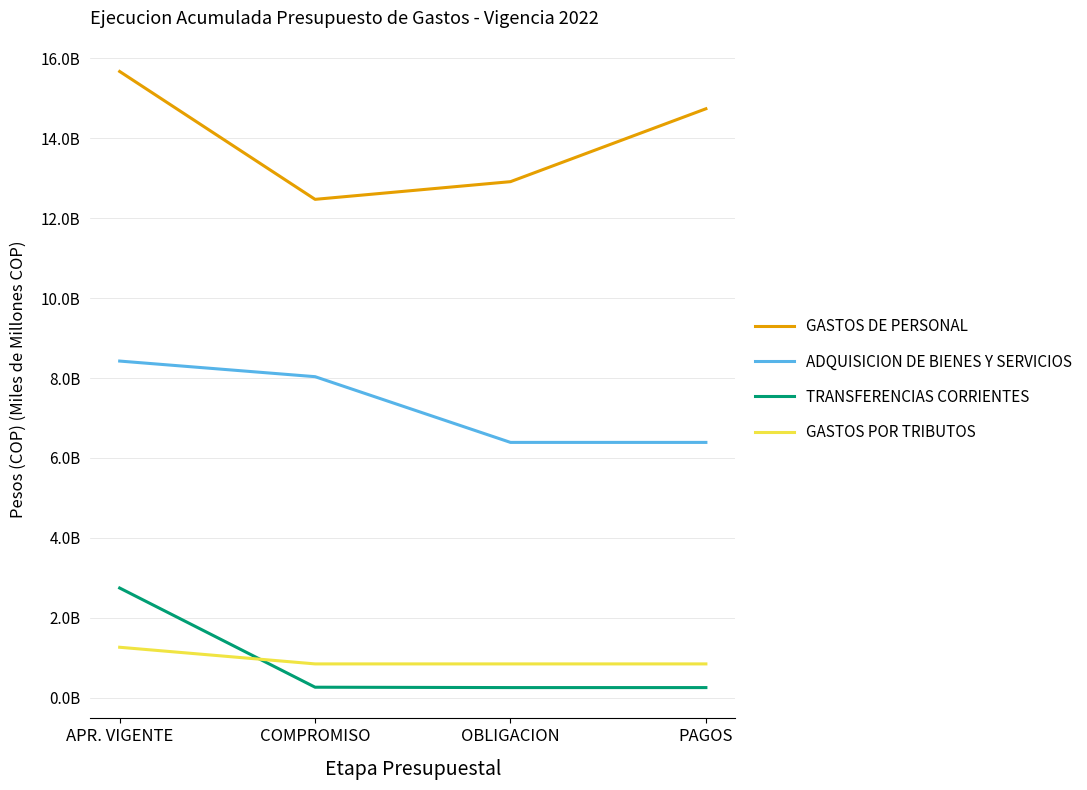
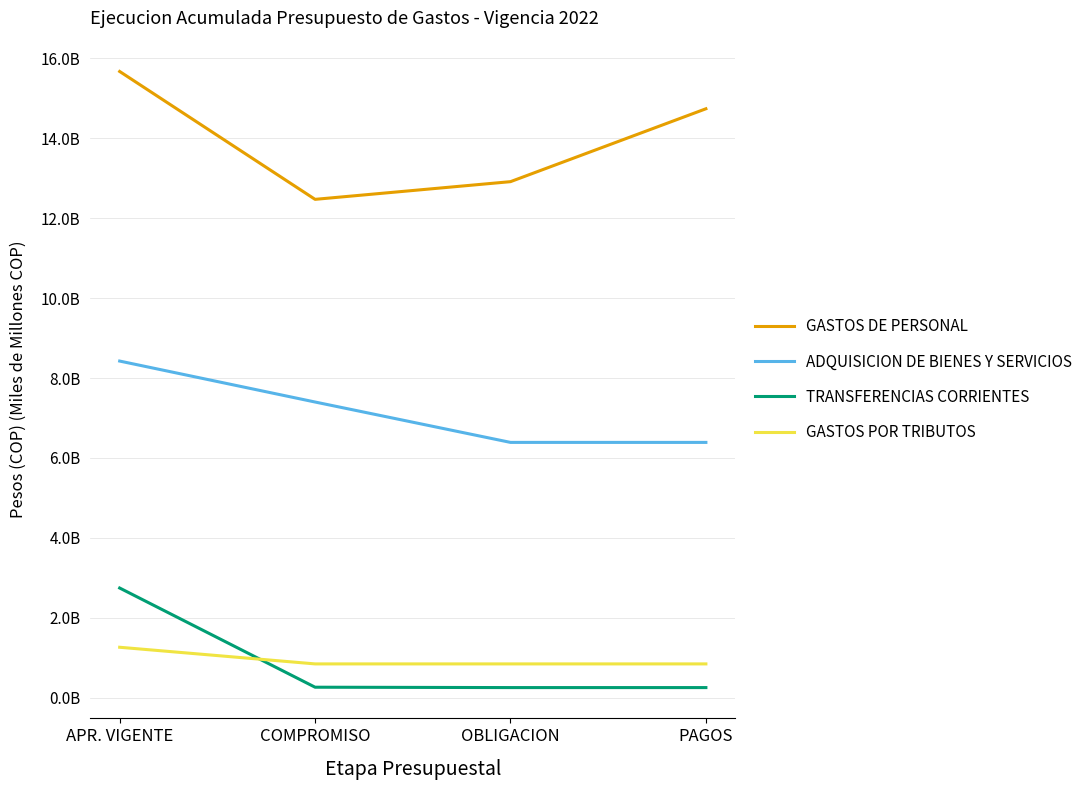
  {
    "GASTOS DE PERSONAL": {
      "APR. VIGENTE": 15700000000,
      "COMPROMISO": 12500000000,
      "OBLIGACION": 12900000000,
      "PAGOS": 14700000000
    },
    "ADQUISICION DE BIENES Y SERVICIOS": {
      "APR. VIGENTE": 8400000000,
-     "COMPROMISO": 8000000000,
+     "COMPROMISO": 7400000000,
      "OBLIGACION": 6400000000,
      "PAGOS": 6400000000
    },
    "TRANSFERENCIAS CORRIENTES": {
      "APR. VIGENTE": 2700000000,
      "COMPROMISO": 300000000,
      "OBLIGACION": 300000000,
      "PAGOS": 300000000
    },
    "GASTOS POR TRIBUTOS": {
      "APR. VIGENTE": 1300000000,
      "COMPROMISO": 800000000,
      "OBLIGACION": 800000000,
      "PAGOS": 800000000
    }
  }
